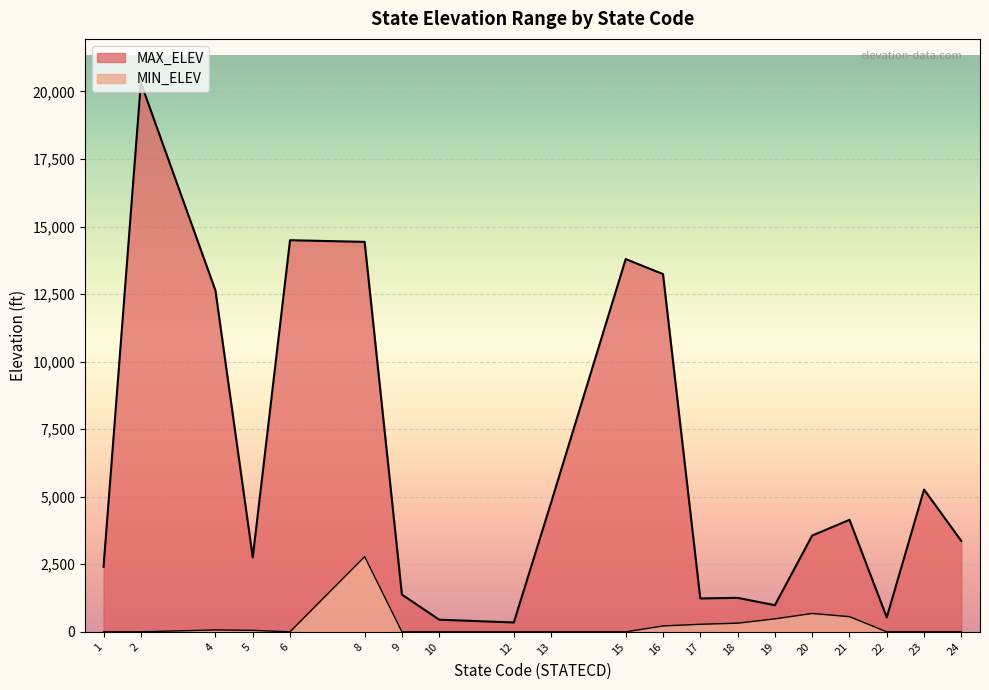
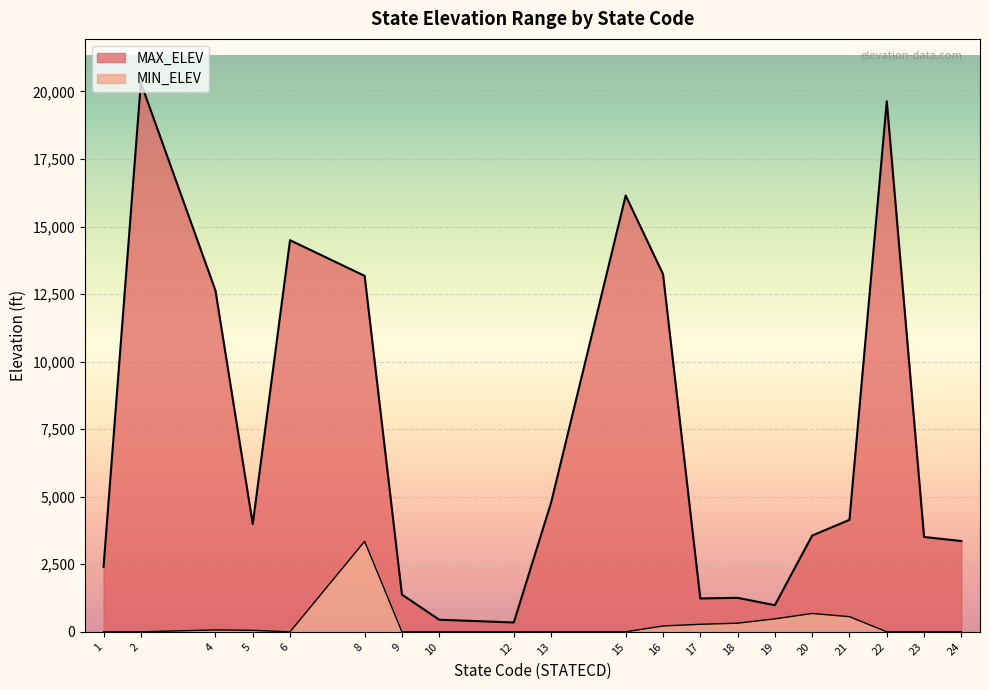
  {
    "MAX_ELEV": {
      "1": "2,400",
      "4": "12,600",
-     "5": "2,800",
+     "5": "4,000",
      "6": "14,500",
-     "8": "14,400",
+     "8": "13,200",
      "9": "1,400",
      "10": "400",
      "12": "300",
      "13": "4,800",
-     "15": "13,800",
+     "15": "16,100",
      "16": "13,200",
      "17": "1,200",
      "18": "1,300",
      "19": "1,000",
      "20": "3,600",
      "21": "4,100",
-     "22": "500",
-     "23": "5,300",
+     "22": "19,600",
+     "23": "3,500",
      "24": "3,400"
    },
    "MIN_ELEV": {
      "1": "0",
      "2": "0",
      "4": "100",
      "5": "100",
      "6": "0",
-     "8": "2,800",
+     "8": "3,400",
      "9": "0",
      "10": "0",
      "12": "0",
      "13": "0",
      "15": "0",
      "16": "200",
      "17": "300",
      "18": "300",
      "19": "500",
      "20": "700",
      "21": "600",
      "22": "0",
      "23": "0",
      "24": "0"
    }
  }
